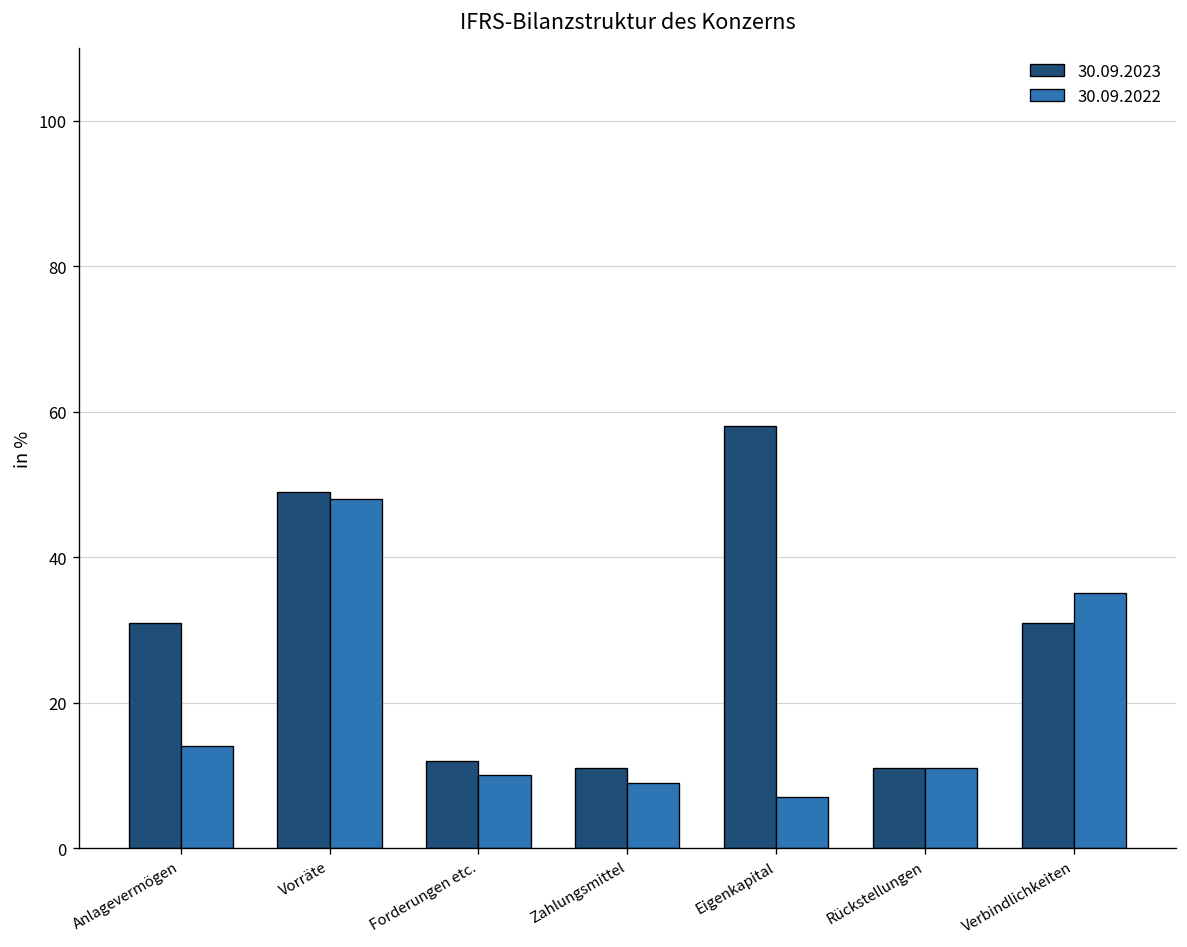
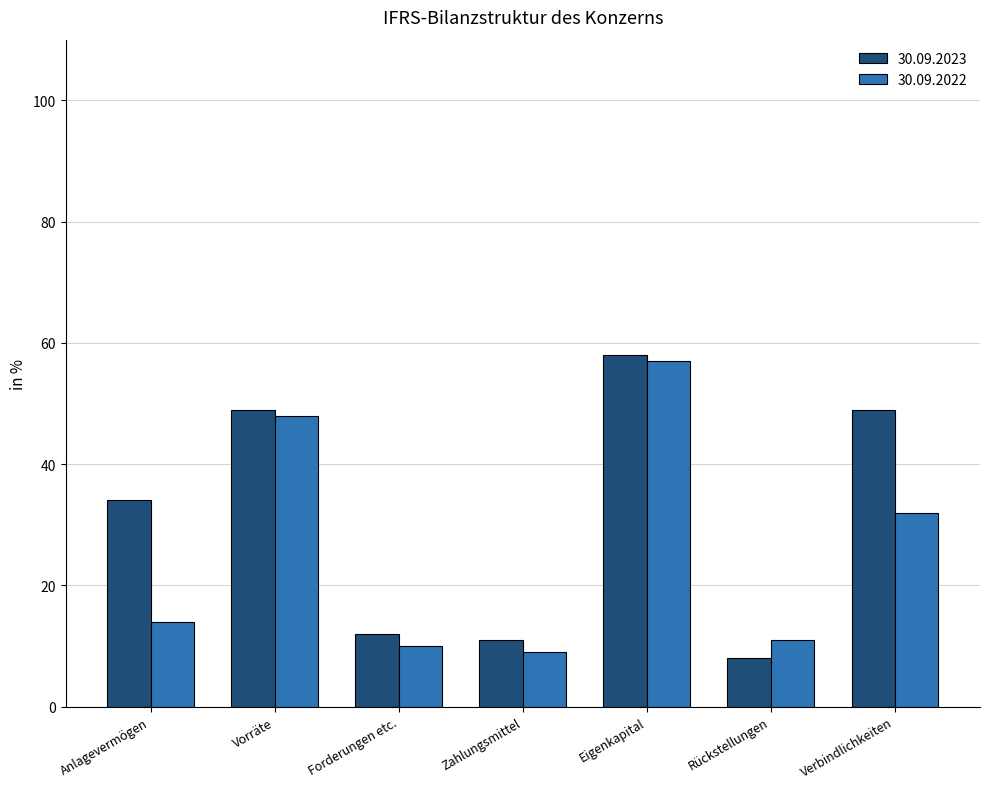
  {
    "30.09.2023": {
-     "Anlagevermögen": 31,
+     "Anlagevermögen": 34,
      "Vorräte": 49,
      "Forderungen etc.": 12,
      "Zahlungsmittel": 11,
      "Eigenkapital": 58,
-     "Rückstellungen": 11,
-     "Verbindlichkeiten": 31
+     "Rückstellungen": 8,
+     "Verbindlichkeiten": 49
    },
    "30.09.2022": {
      "Anlagevermögen": 14,
      "Vorräte": 48,
      "Forderungen etc.": 10,
      "Zahlungsmittel": 9,
-     "Eigenkapital": 7,
+     "Eigenkapital": 57,
      "Rückstellungen": 11,
-     "Verbindlichkeiten": 35
+     "Verbindlichkeiten": 32
    }
  }
